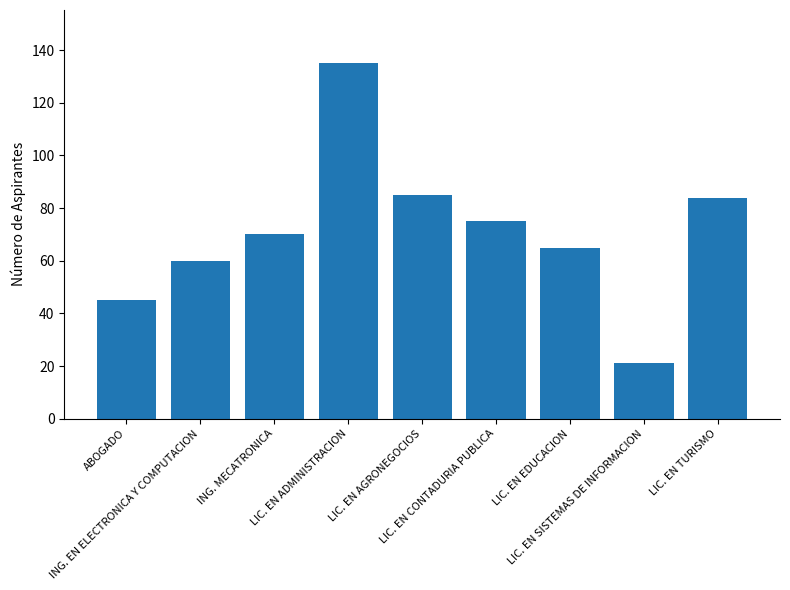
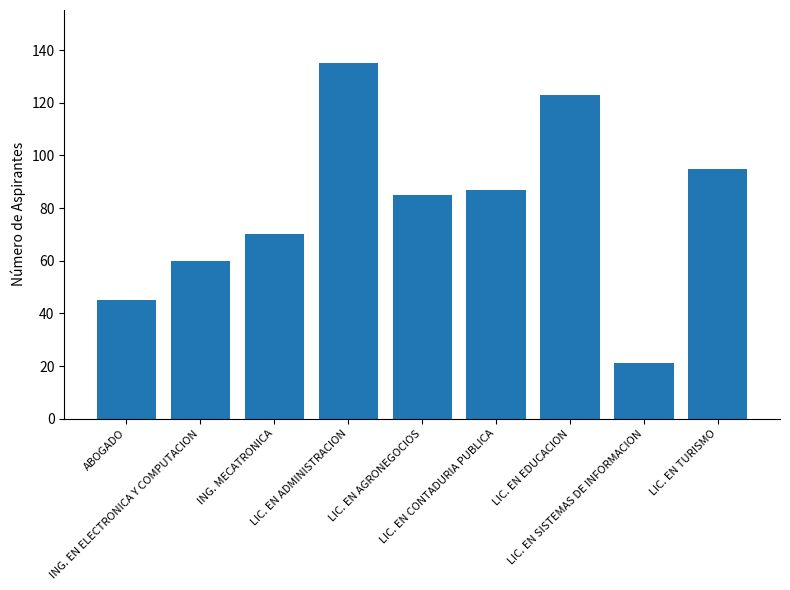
  {
    "ABOGADO": 45,
    "ING. EN ELECTRONICA Y COMPUTACION": 60,
    "ING. MECATRONICA": 70,
    "LIC. EN ADMINISTRACION": 135,
    "LIC. EN AGRONEGOCIOS": 85,
-   "LIC. EN CONTADURIA PUBLICA": 75,
-   "LIC. EN EDUCACION": 65,
+   "LIC. EN CONTADURIA PUBLICA": 87,
+   "LIC. EN EDUCACION": 123,
    "LIC. EN SISTEMAS DE INFORMACION": 21,
-   "LIC. EN TURISMO": 84
+   "LIC. EN TURISMO": 95
  }
